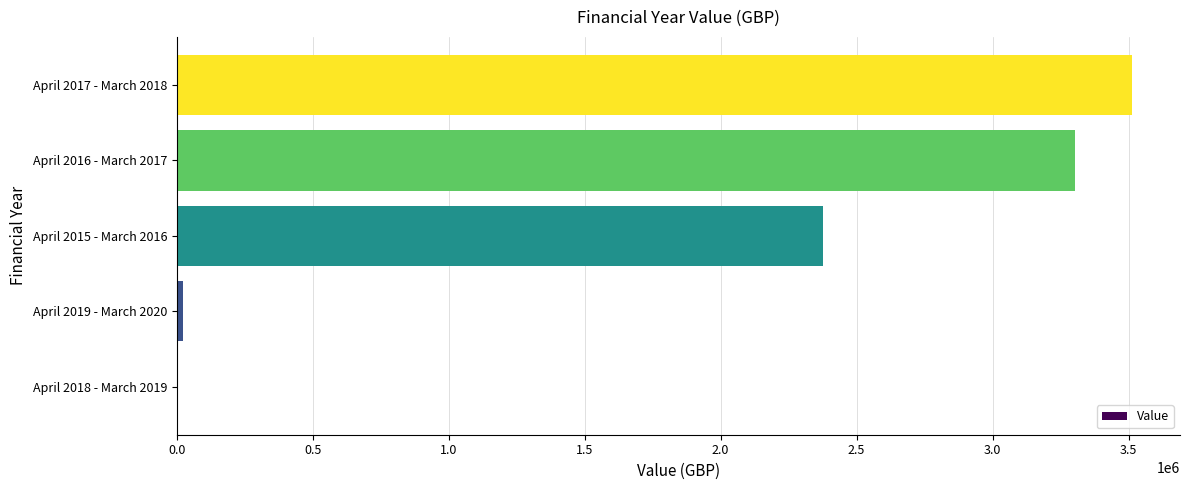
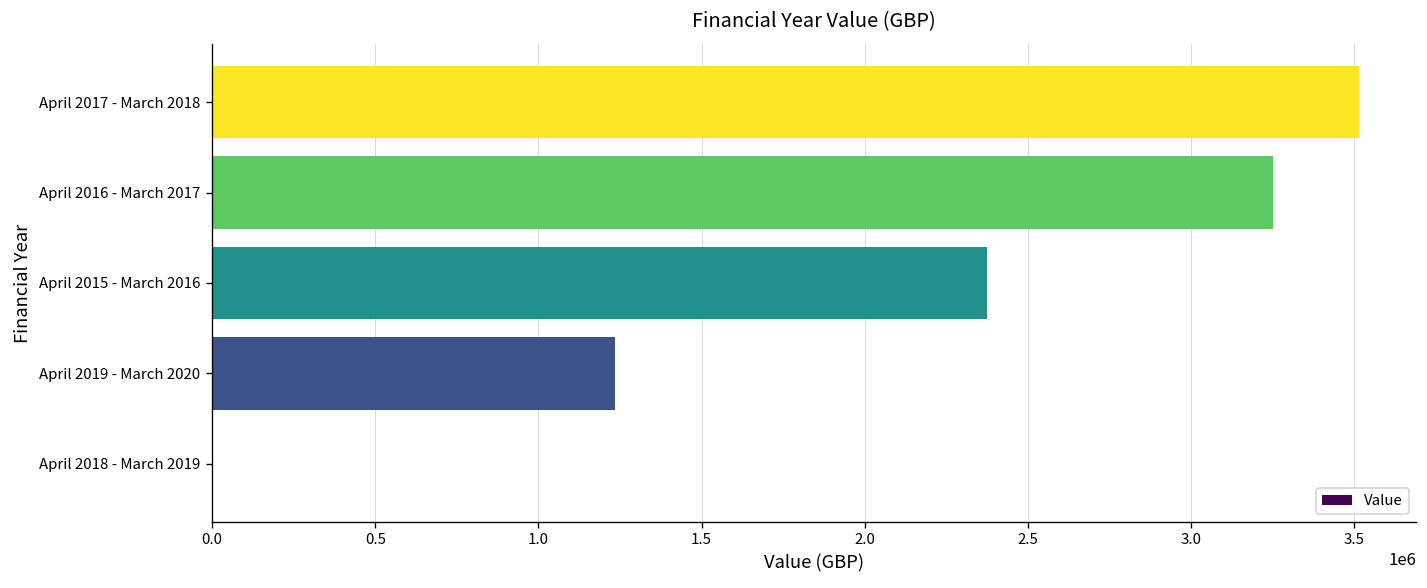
  {
    "April 2017 - March 2018": 3510000,
-   "April 2016 - March 2017": 3300000,
+   "April 2016 - March 2017": 3250000,
    "April 2015 - March 2016": 2380000,
-   "April 2019 - March 2020": 20000
+   "April 2019 - March 2020": 1240000
  }
